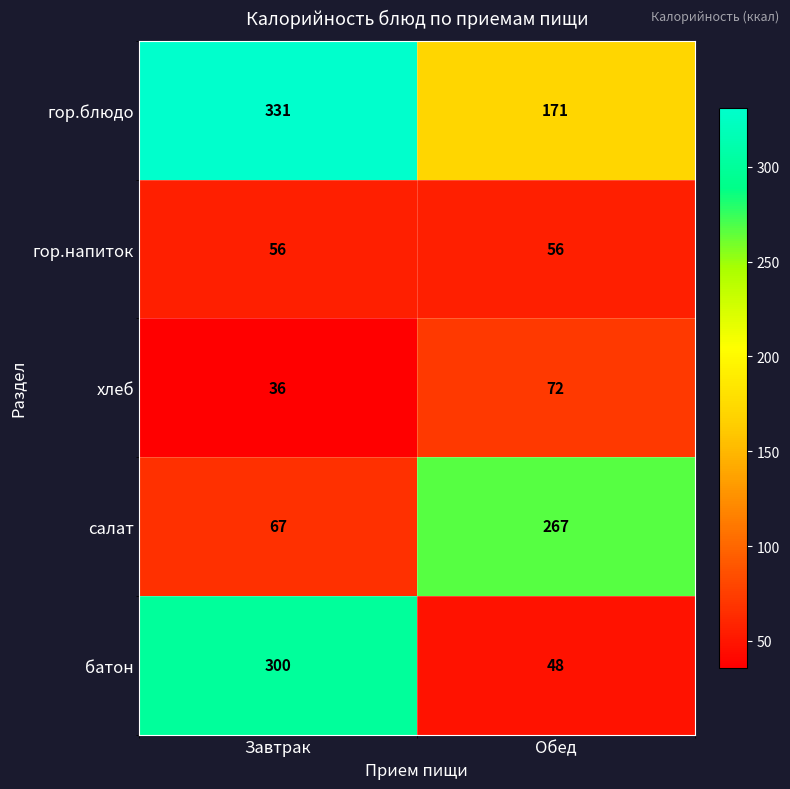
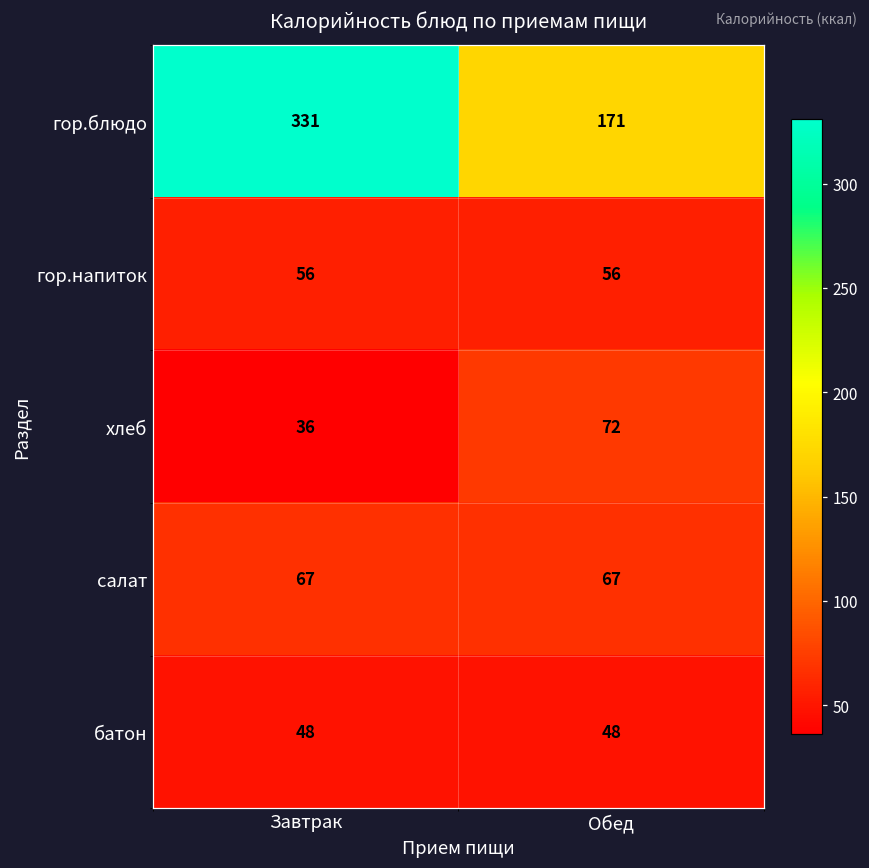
  {
    "гор.блюдо": {
      "Завтрак": 331,
      "Обед": 171
    },
    "гор.напиток": {
      "Завтрак": 56,
      "Обед": 56
    },
    "хлеб": {
      "Завтрак": 36,
      "Обед": 72
    },
    "салат": {
      "Завтрак": 67,
-     "Обед": 267
+     "Обед": 67
    },
    "батон": {
-     "Завтрак": 300,
+     "Завтрак": 48,
      "Обед": 48
    }
  }
